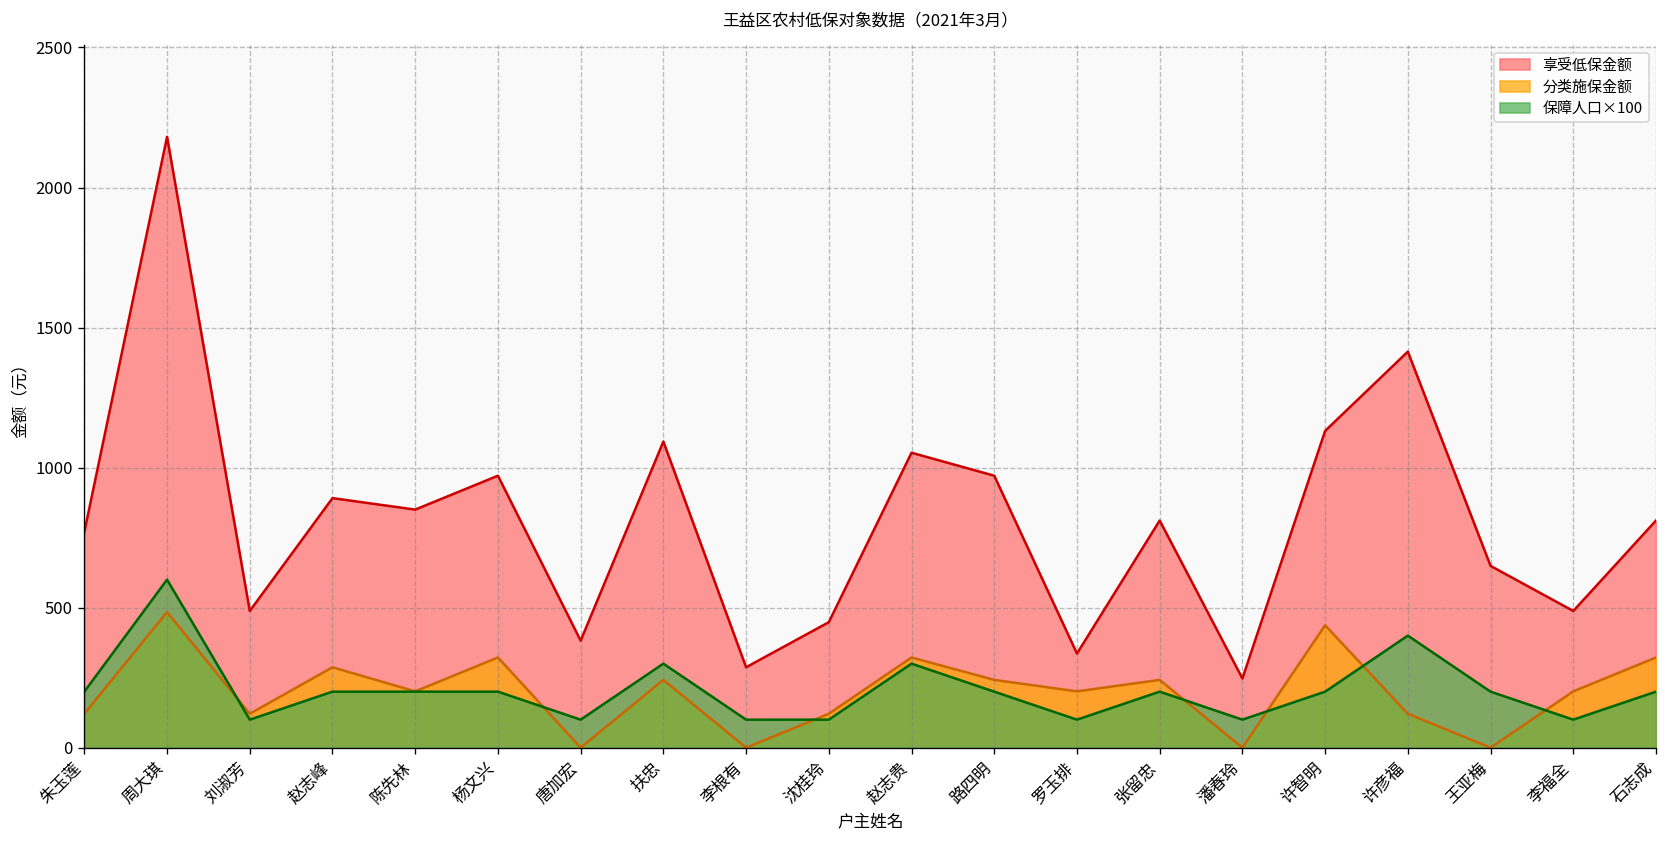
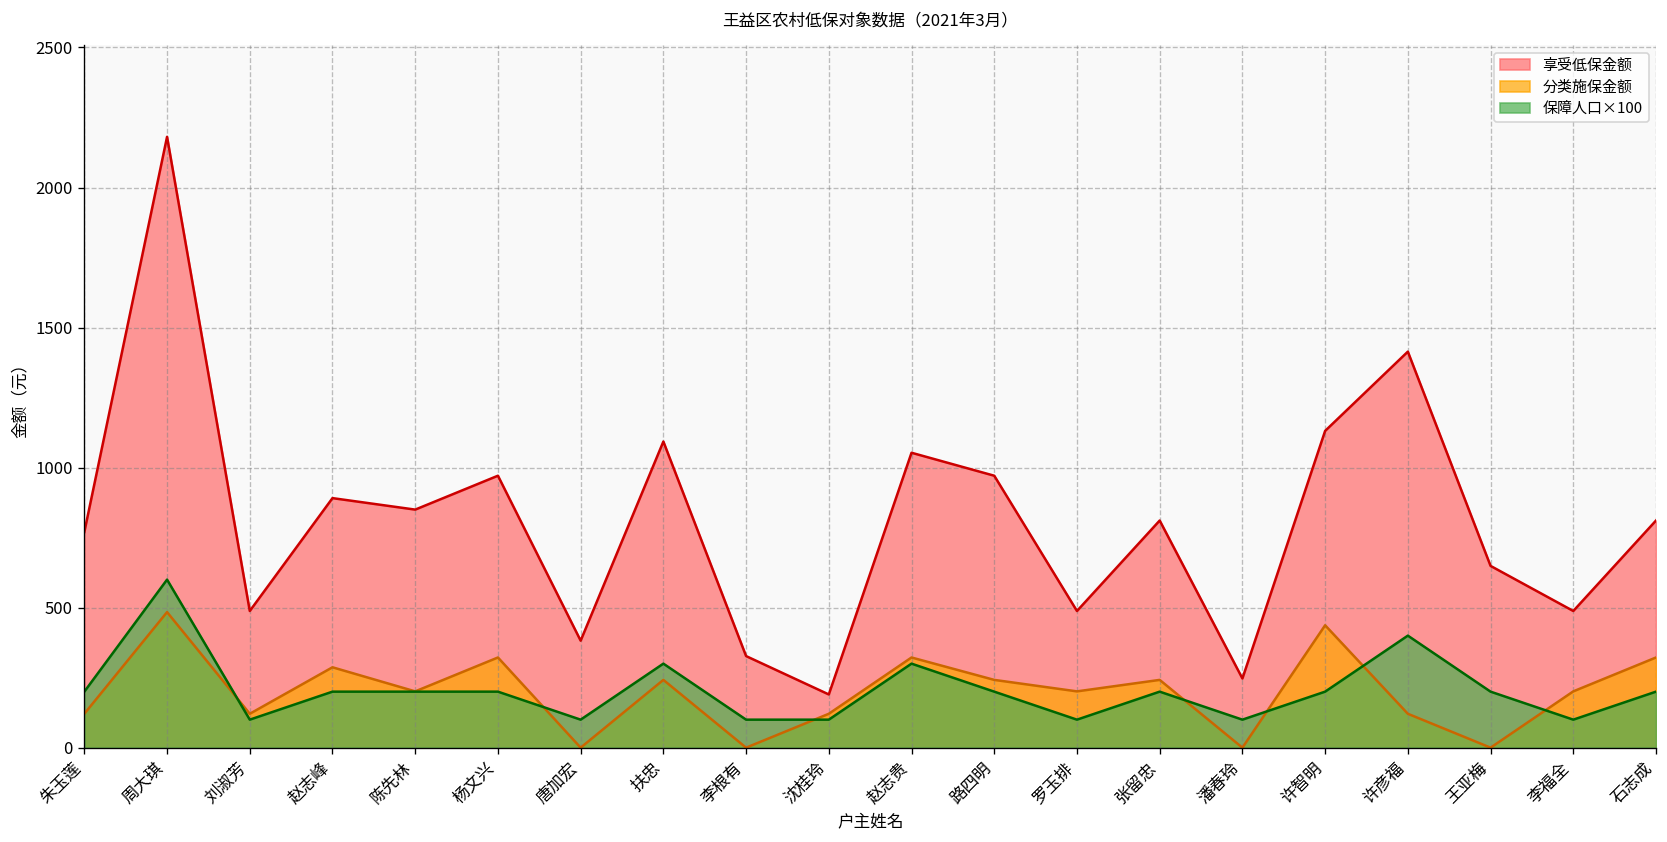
  {
    "享受低保金额": {
      "朱玉莲": 770,
      "周大琪": 2180,
      "刘淑芳": 490,
      "赵志峰": 890,
      "陈先林": 850,
      "杨文兴": 970,
      "唐加宏": 380,
      "扶忠": 1090,
-     "李根有": 290,
-     "沈桂玲": 450,
+     "李根有": 330,
+     "沈桂玲": 190,
      "赵志贵": 1050,
      "路四明": 970,
-     "罗玉排": 340,
+     "罗玉排": 490,
      "张留忠": 810,
      "潘春玲": 250,
      "许智明": 1130,
      "许彦福": 1410,
      "王亚梅": 650,
      "李福全": 490,
      "石志成": 810
    },
    "分类施保金额": {
      "朱玉莲": 120,
      "周大琪": 480,
      "刘淑芳": 120,
      "赵志峰": 290,
      "杨文兴": 320,
      "唐加宏": 0,
      "扶忠": 240,
      "李根有": 0,
      "沈桂玲": 120,
      "赵志贵": 320,
      "路四明": 240,
      "罗玉排": 200,
      "张留忠": 240,
      "潘春玲": 0,
      "许智明": 440,
      "许彦福": 120,
      "王亚梅": 0,
      "李福全": 200,
      "石志成": 320
    },
    "保障人口×100": {
      "朱玉莲": 200,
      "周大琪": 600,
      "刘淑芳": 100,
      "赵志峰": 200,
      "杨文兴": 200,
      "唐加宏": 100,
      "扶忠": 300,
      "李根有": 100,
      "沈桂玲": 100,
      "赵志贵": 300,
      "路四明": 200,
      "罗玉排": 100,
      "张留忠": 200,
      "潘春玲": 100,
      "许智明": 200,
      "许彦福": 400,
      "王亚梅": 200,
      "李福全": 100,
      "石志成": 200
    }
  }
